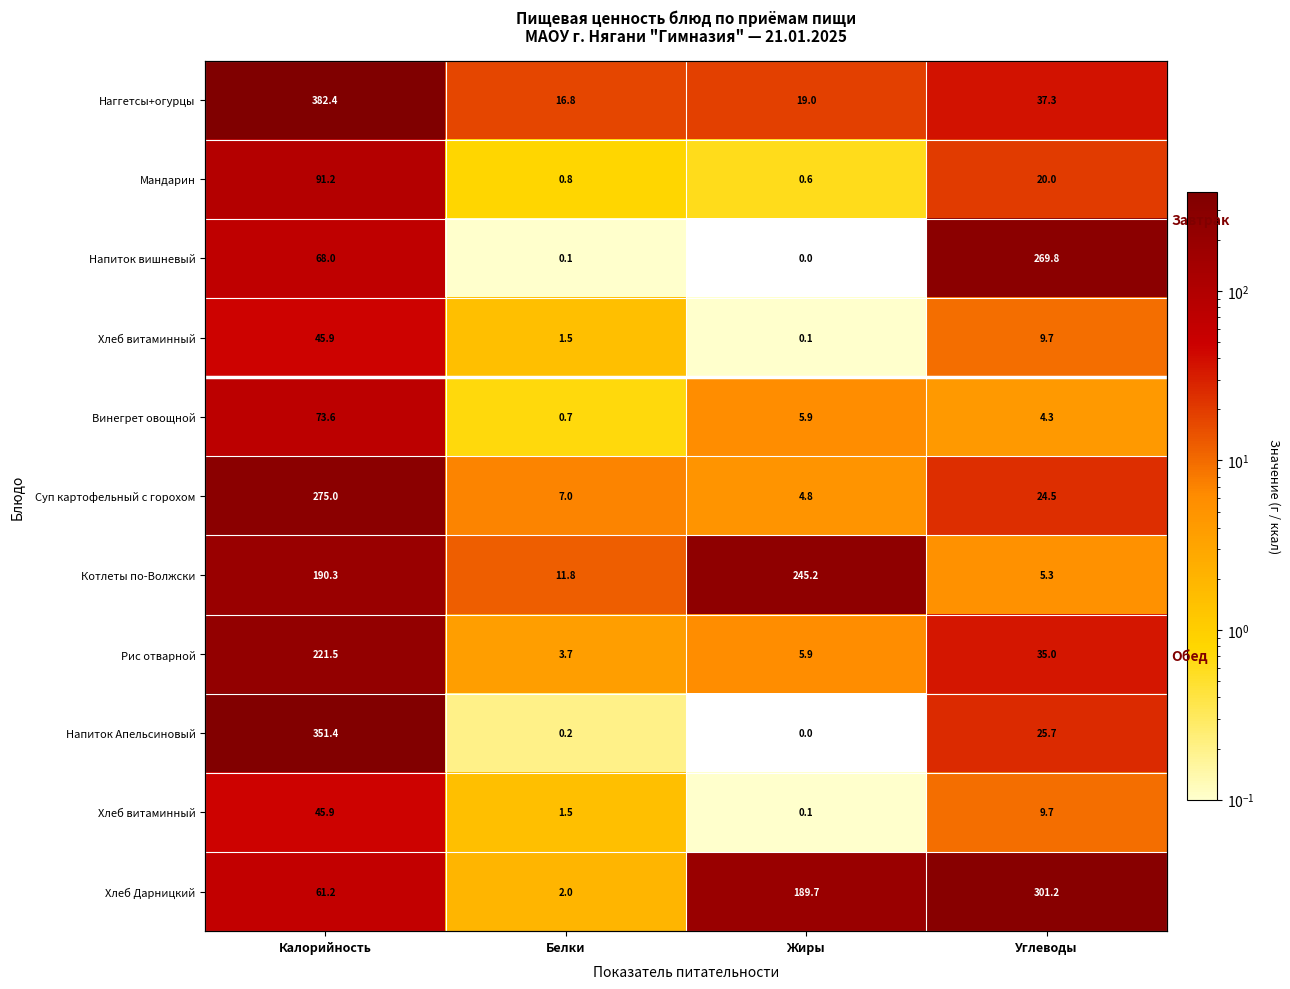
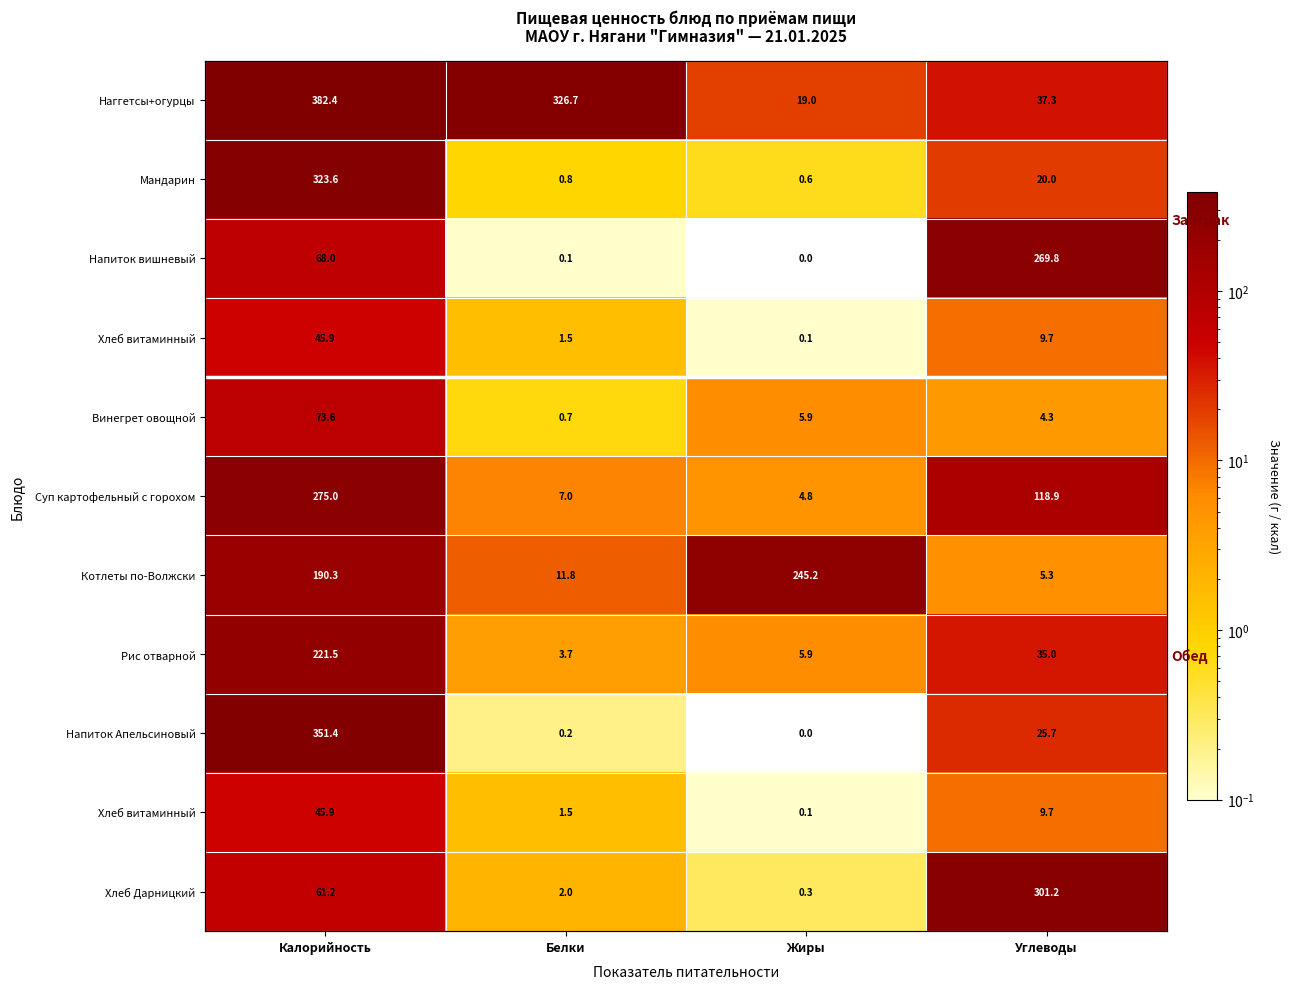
  {
    "Наггетсы+огурцы": {
      "Калорийность": 382.4,
-     "Белки": 16.8,
+     "Белки": 326.7,
      "Жиры": 19.0,
      "Углеводы": 37.3
    },
    "Мандарин": {
-     "Калорийность": 91.2,
+     "Калорийность": 323.6,
      "Белки": 0.8,
      "Жиры": 0.6,
      "Углеводы": 20.0
    },
    "Напиток вишневый": {
      "Калорийность": 68.0,
      "Белки": 0.1,
      "Жиры": 0.0,
      "Углеводы": 269.8
    },
    "Винегрет овощной": {
      "Калорийность": 73.6,
      "Белки": 0.7,
      "Жиры": 5.9,
      "Углеводы": 4.3
    },
    "Суп картофельный с горохом": {
      "Калорийность": 275.0,
      "Белки": 7.0,
      "Жиры": 4.8,
-     "Углеводы": 24.5
+     "Углеводы": 118.9
    },
    "Котлеты по-Волжски": {
      "Калорийность": 190.3,
      "Белки": 11.8,
      "Жиры": 245.2,
      "Углеводы": 5.3
    },
    "Рис отварной": {
      "Калорийность": 221.5,
      "Белки": 3.7,
      "Жиры": 5.9,
      "Углеводы": 35.0
    },
    "Напиток Апельсиновый": {
      "Калорийность": 351.4,
      "Белки": 0.2,
      "Жиры": 0.0,
      "Углеводы": 25.7
    },
    "Хлеб Дарницкий": {
      "Калорийность": 61.2,
      "Белки": 2.0,
-     "Жиры": 189.7,
+     "Жиры": 0.3,
      "Углеводы": 301.2
    }
  }
